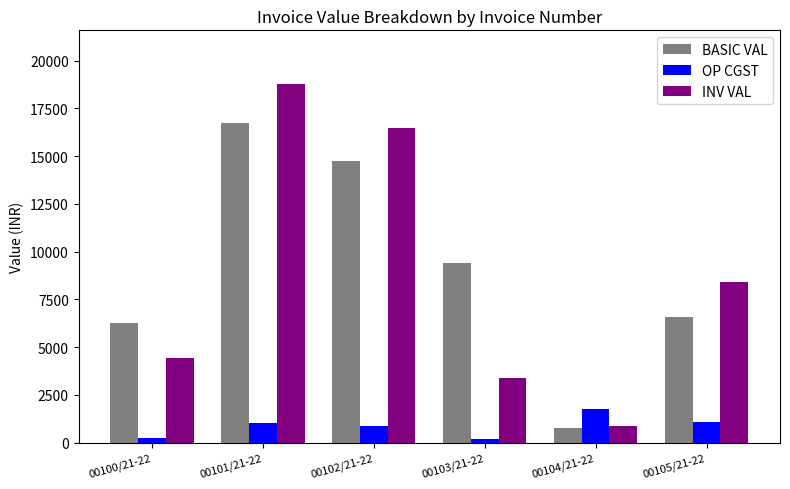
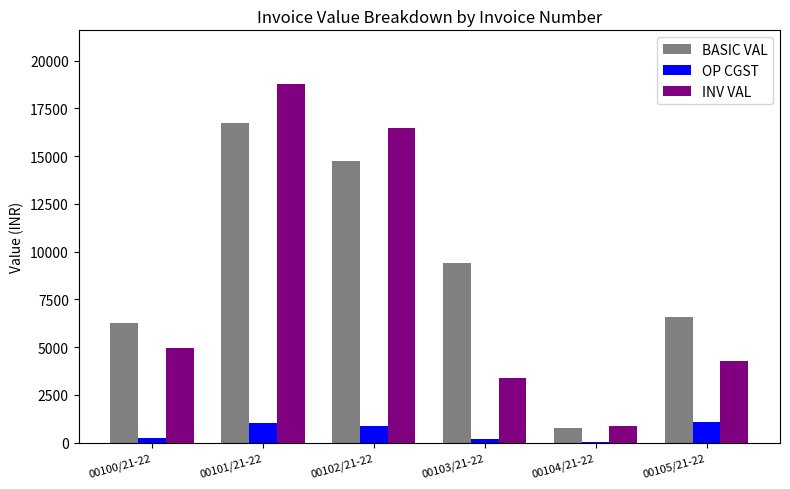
  {
    "BASIC VAL": {
      "00100/21-22": 6300,
      "00101/21-22": 16800,
      "00102/21-22": 14700,
      "00103/21-22": 9400,
      "00104/21-22": 800,
      "00105/21-22": 6600
    },
    "OP CGST": {
      "00100/21-22": 300,
      "00101/21-22": 1000,
      "00102/21-22": 900,
      "00103/21-22": 200,
-     "00104/21-22": 1800,
+     "00104/21-22": 0,
      "00105/21-22": 1100
    },
    "INV VAL": {
-     "00100/21-22": 4400,
+     "00100/21-22": 5000,
      "00101/21-22": 18800,
      "00102/21-22": 16500,
      "00103/21-22": 3400,
      "00104/21-22": 900,
-     "00105/21-22": 8400
+     "00105/21-22": 4200
    }
  }
